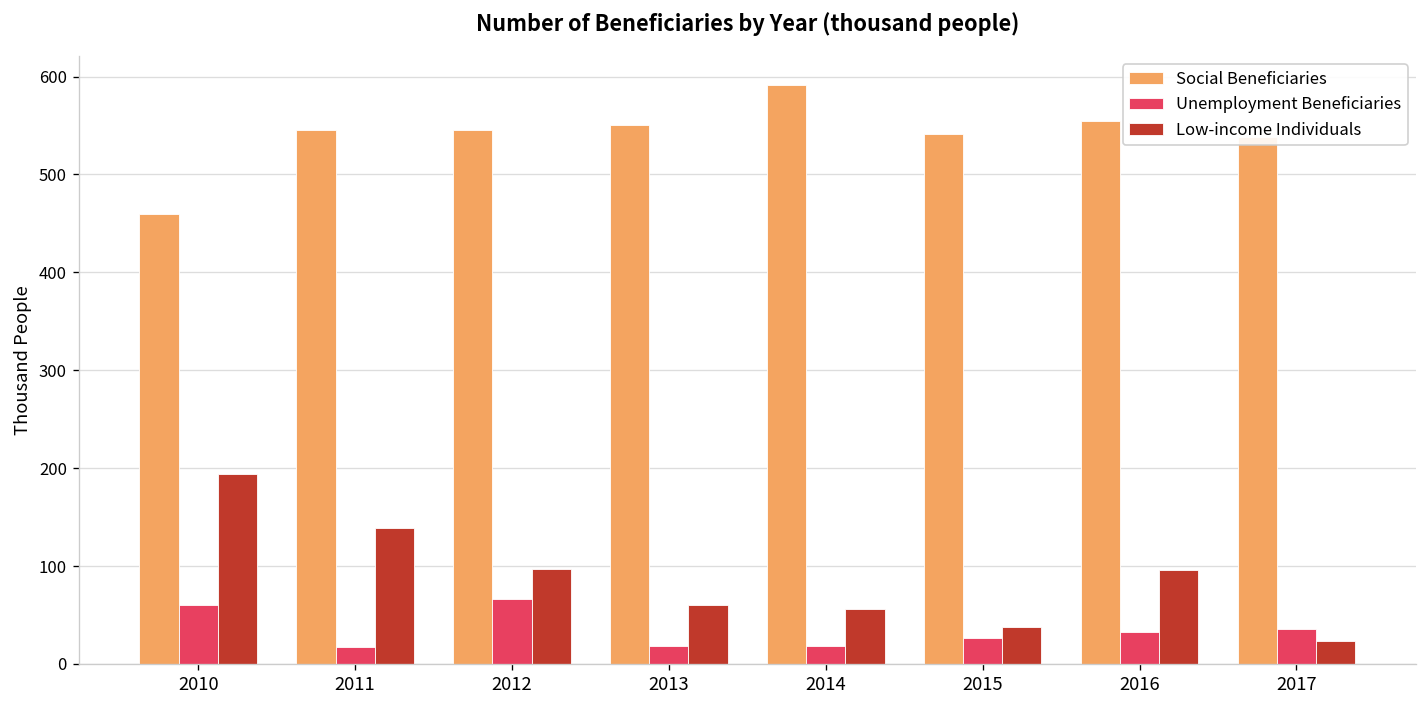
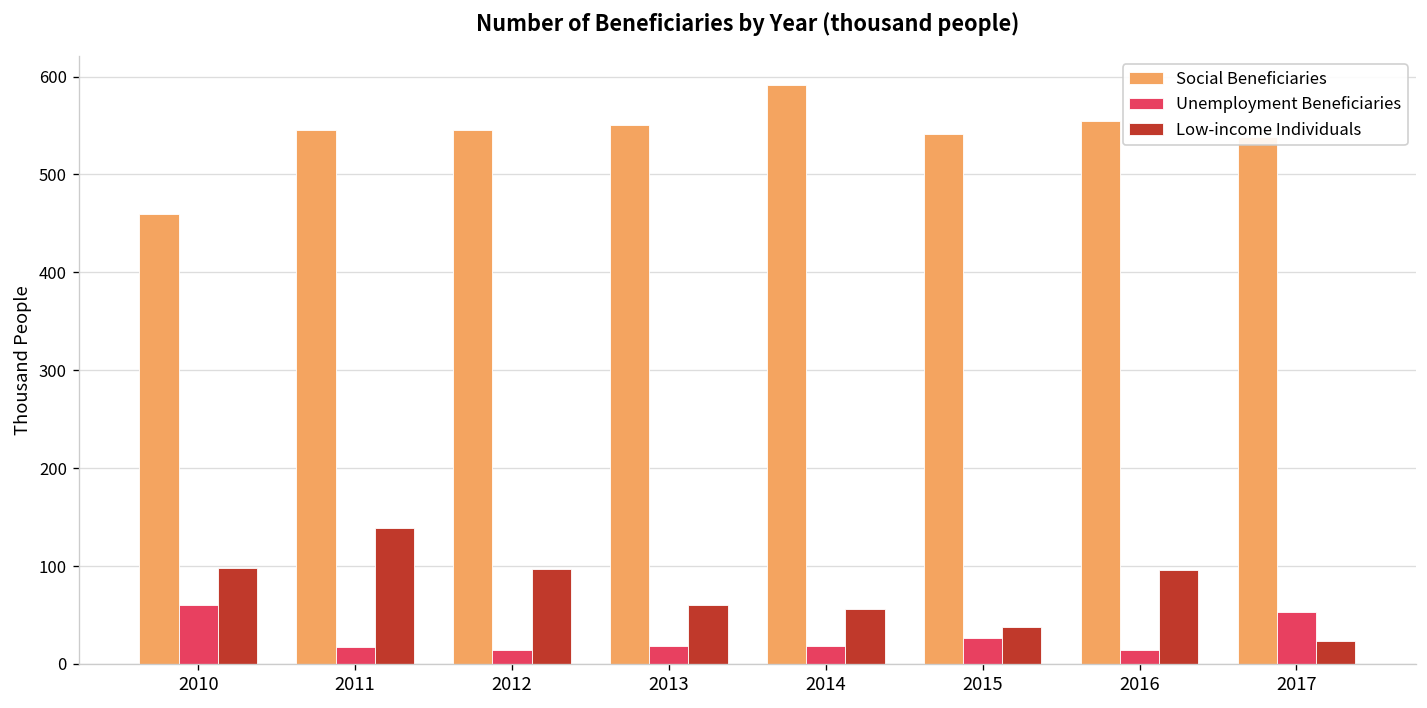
  {
    "Social Beneficiaries": {
      "2010": 460,
      "2011": 550,
      "2012": 550,
      "2013": 550,
      "2014": 590,
      "2015": 540,
      "2016": 550
    },
    "Unemployment Beneficiaries": {
      "2010": 60,
      "2011": 20,
-     "2012": 70,
+     "2012": 10,
      "2013": 20,
      "2014": 20,
      "2015": 30,
-     "2016": 30,
-     "2017": 40
+     "2016": 10,
+     "2017": 50
    },
    "Low-income Individuals": {
-     "2010": 190,
+     "2010": 100,
      "2011": 140,
      "2012": 100,
      "2013": 60,
      "2014": 60,
      "2015": 40,
      "2016": 100,
      "2017": 20
    }
  }
